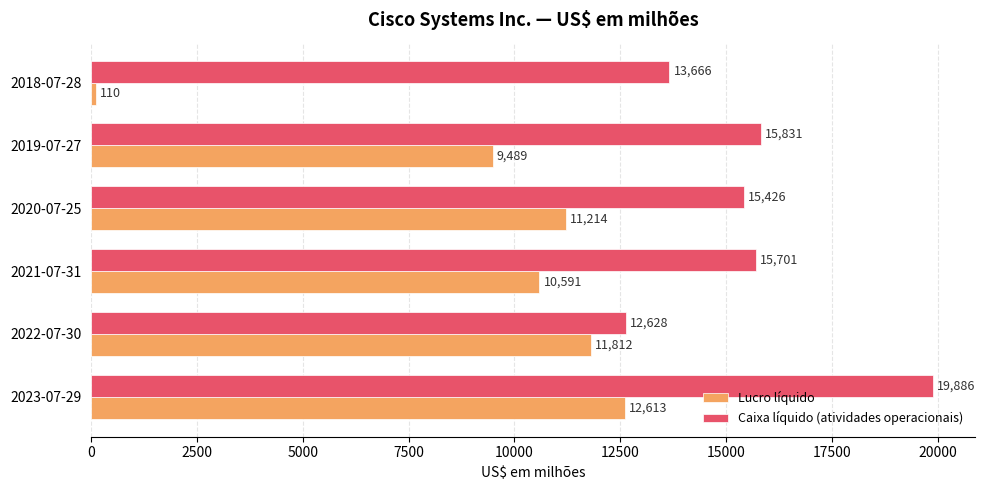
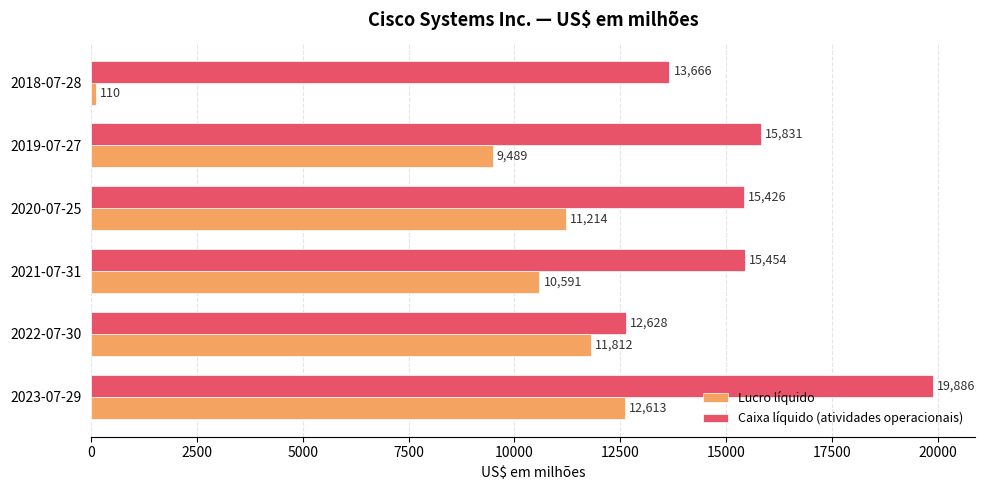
  {
    "Lucro líquido": {
      "2018-07-28": "110",
      "2019-07-27": "9,489",
      "2020-07-25": "11,214",
      "2021-07-31": "10,591",
      "2022-07-30": "11,812",
      "2023-07-29": "12,613"
    },
    "Caixa líquido (atividades operacionais)": {
      "2018-07-28": "13,666",
      "2019-07-27": "15,831",
      "2020-07-25": "15,426",
-     "2021-07-31": "15,701",
+     "2021-07-31": "15,454",
      "2022-07-30": "12,628",
      "2023-07-29": "19,886"
    }
  }
